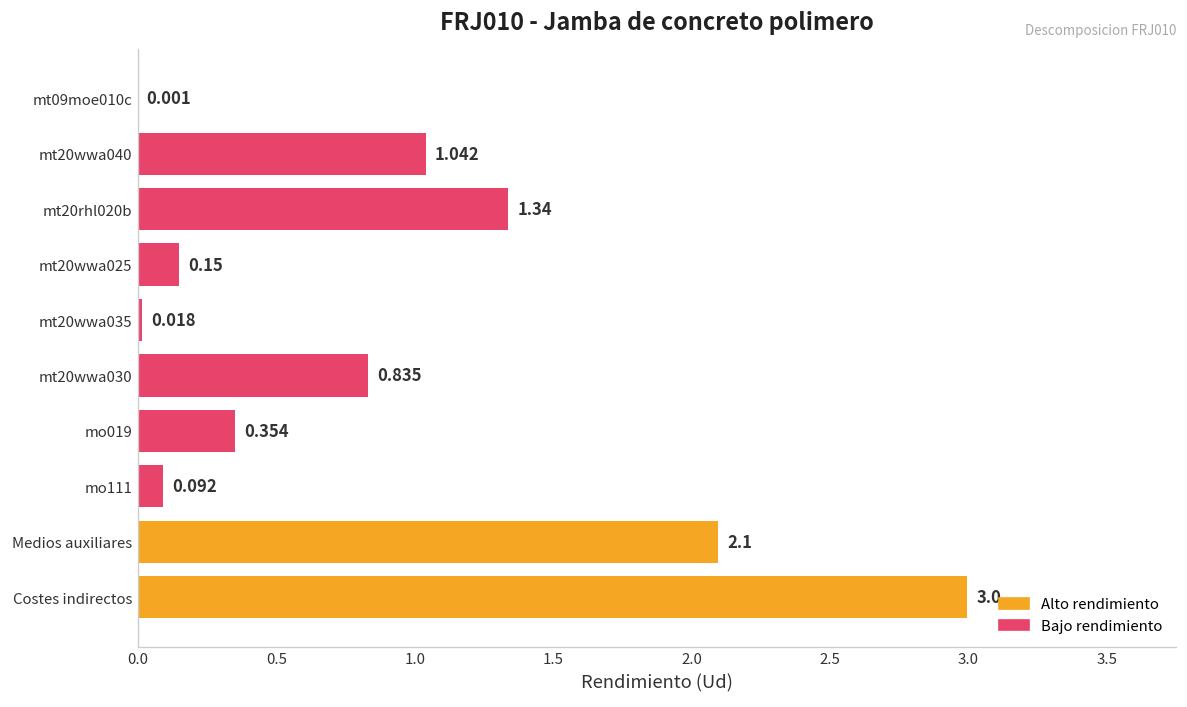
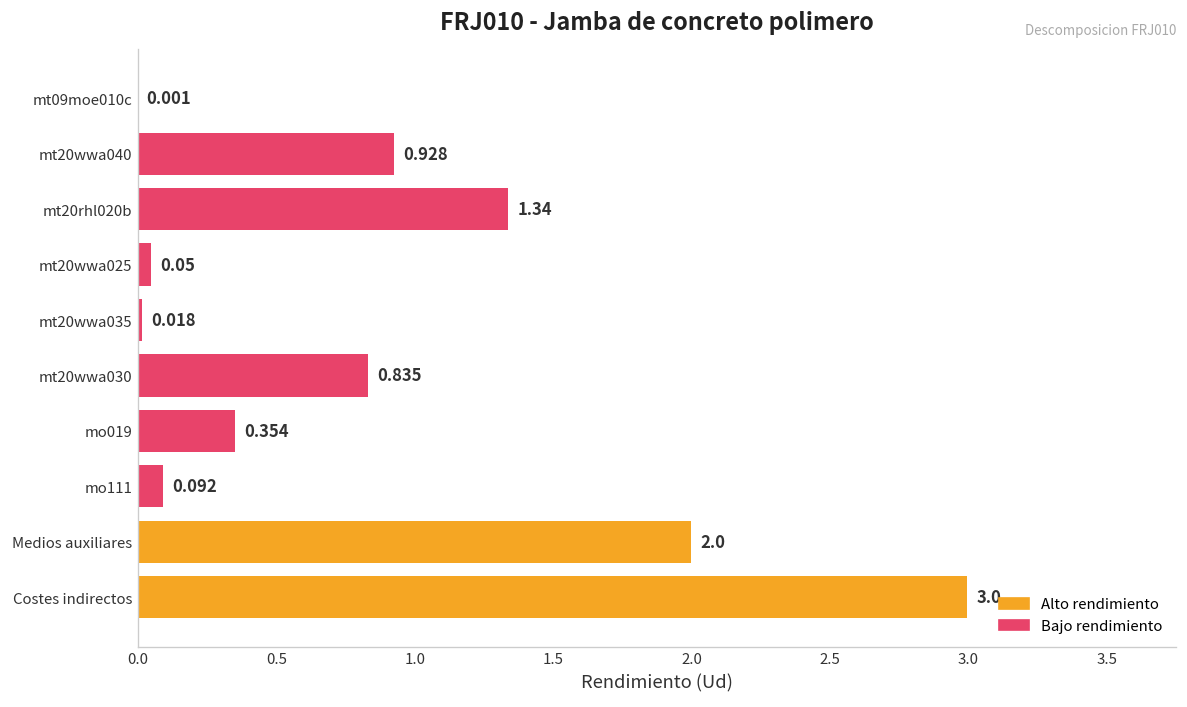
  {
    "mt09moe010c": 0.001,
-   "mt20wwa040": 1.042,
+   "mt20wwa040": 0.928,
    "mt20rhl020b": 1.34,
-   "mt20wwa025": 0.15,
+   "mt20wwa025": 0.05,
    "mt20wwa035": 0.018,
    "mt20wwa030": 0.835,
    "mo019": 0.354,
    "mo111": 0.092,
-   "Medios auxiliares": 2.1,
+   "Medios auxiliares": 2.0,
    "Costes indirectos": 3.0
  }
